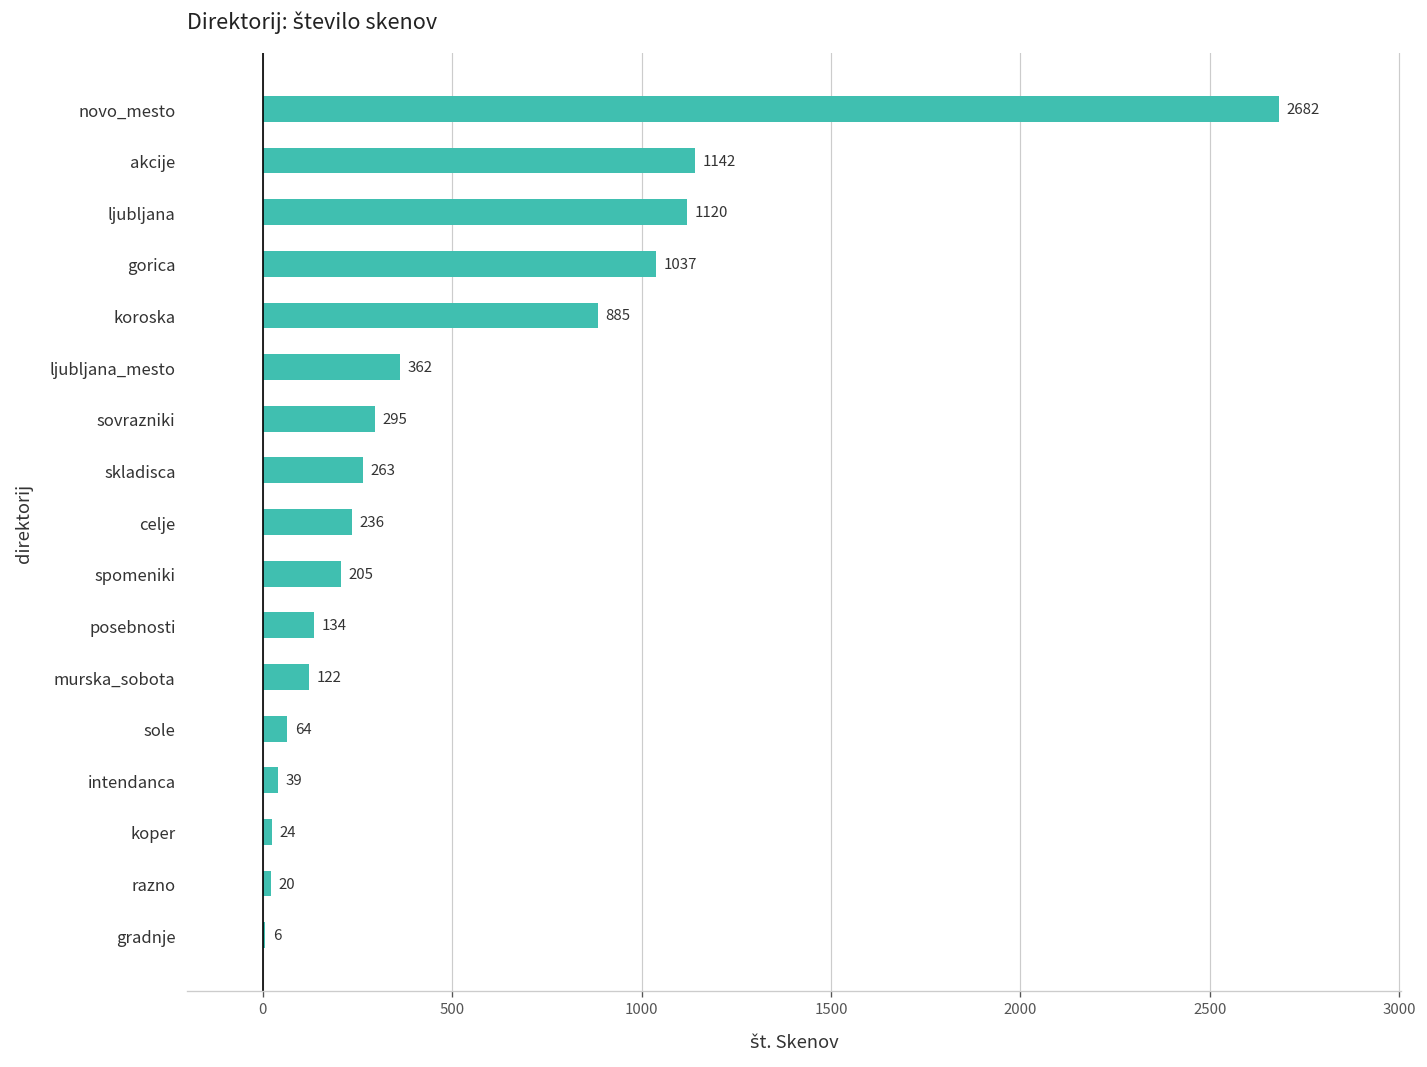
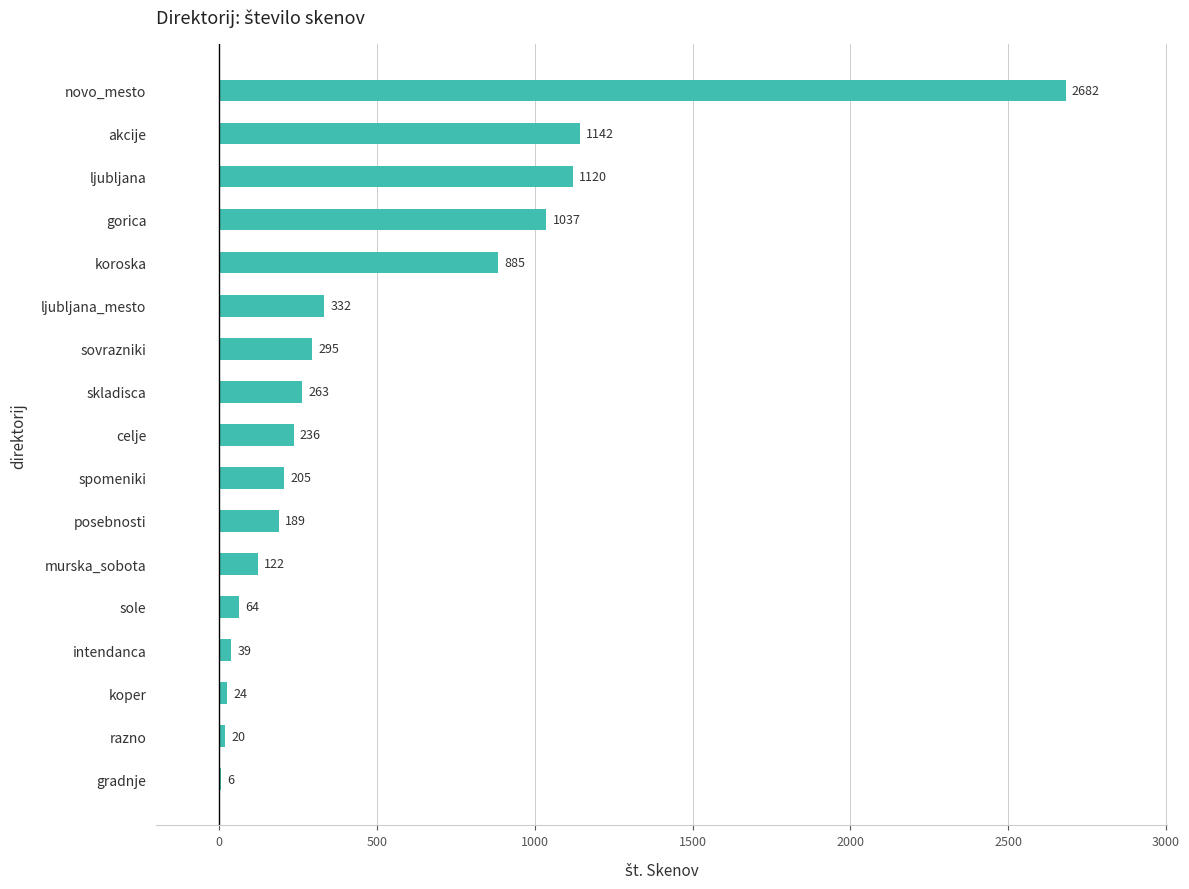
  {
    "novo_mesto": 2682,
    "akcije": 1142,
    "ljubljana": 1120,
    "gorica": 1037,
    "koroska": 885,
-   "ljubljana_mesto": 362,
+   "ljubljana_mesto": 332,
    "sovrazniki": 295,
    "skladisca": 263,
    "celje": 236,
    "spomeniki": 205,
-   "posebnosti": 134,
+   "posebnosti": 189,
    "murska_sobota": 122,
    "sole": 64,
    "intendanca": 39,
    "koper": 24,
    "razno": 20,
    "gradnje": 6
  }
